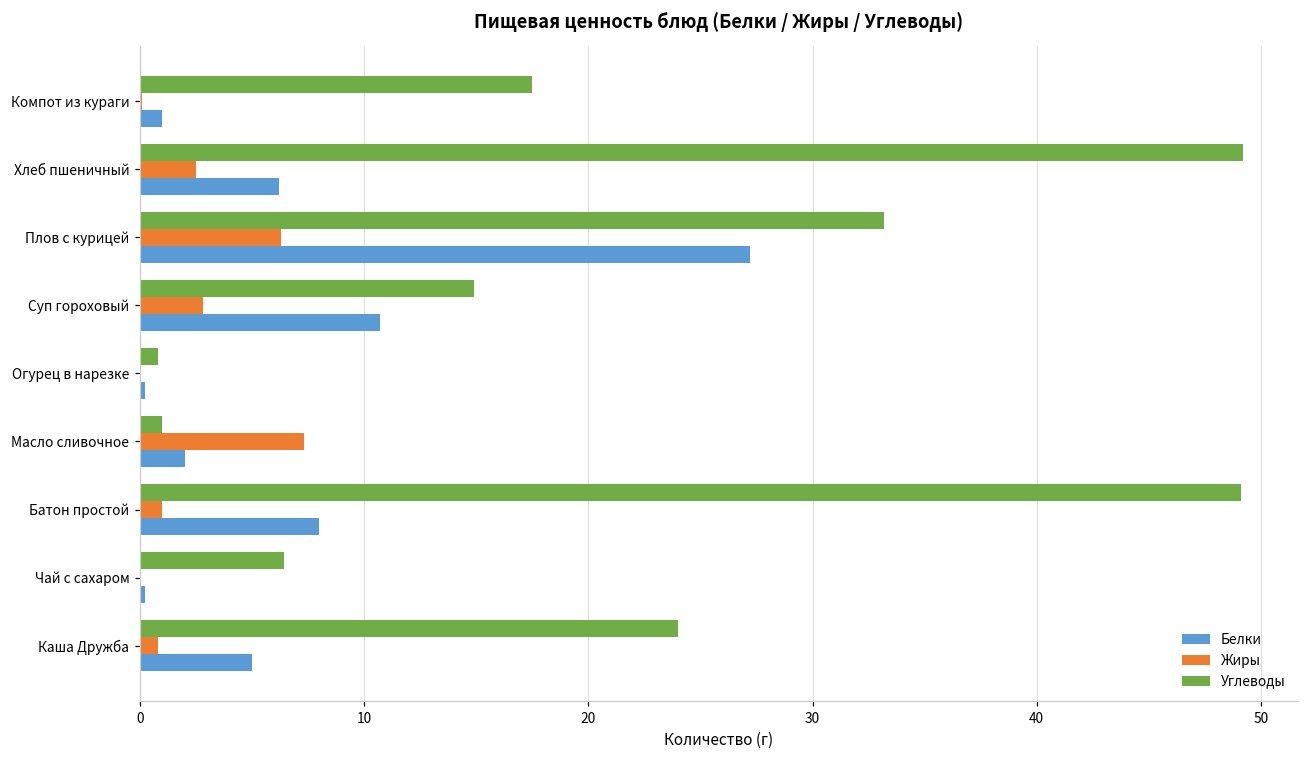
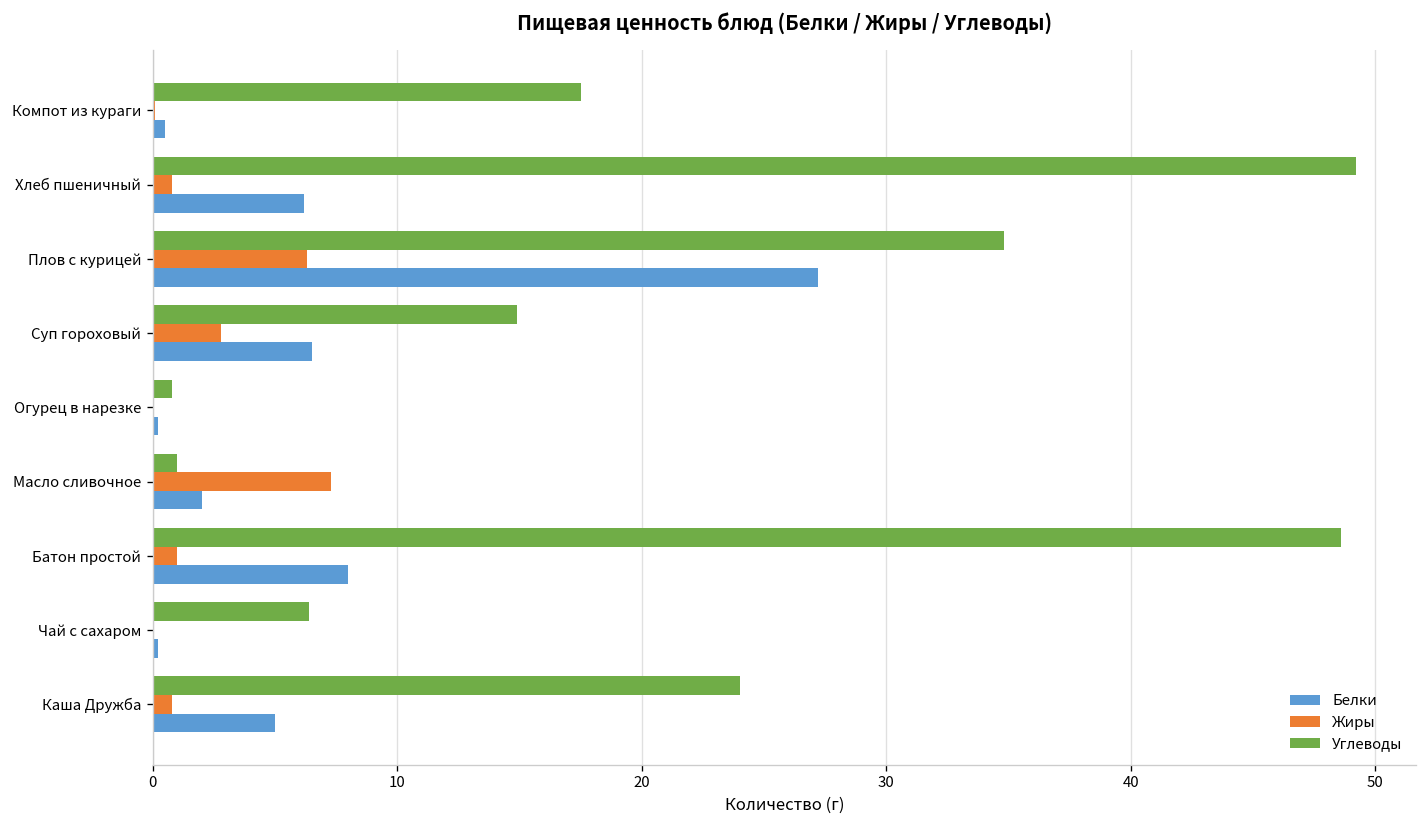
  {
    "Белки": {
-     "Компот из кураги": 1.0,
+     "Компот из кураги": 0.5,
      "Хлеб пшеничный": 6.2,
      "Плов с курицей": 27.2,
-     "Суп гороховый": 10.7,
+     "Суп гороховый": 6.5,
      "Огурец в нарезке": 0.2,
      "Масло сливочное": 2.0,
      "Батон простой": 8.0,
      "Чай с сахаром": 0.2,
      "Каша Дружба": 5.0
    },
    "Жиры": {
-     "Хлеб пшеничный": 2.5,
+     "Хлеб пшеничный": 0.8,
      "Плов с курицей": 6.3,
      "Суп гороховый": 2.8,
      "Огурец в нарезке": 0.0,
      "Масло сливочное": 7.3,
      "Батон простой": 1.0,
      "Чай с сахаром": 0.0,
      "Каша Дружба": 0.8
    },
    "Углеводы": {
      "Компот из кураги": 17.5,
      "Хлеб пшеничный": 49.2,
-     "Плов с курицей": 33.2,
+     "Плов с курицей": 34.8,
      "Суп гороховый": 14.9,
      "Огурец в нарезке": 0.8,
      "Масло сливочное": 1.0,
-     "Батон простой": 49.1,
+     "Батон простой": 48.6,
      "Чай с сахаром": 6.4,
      "Каша Дружба": 24.0
    }
  }
